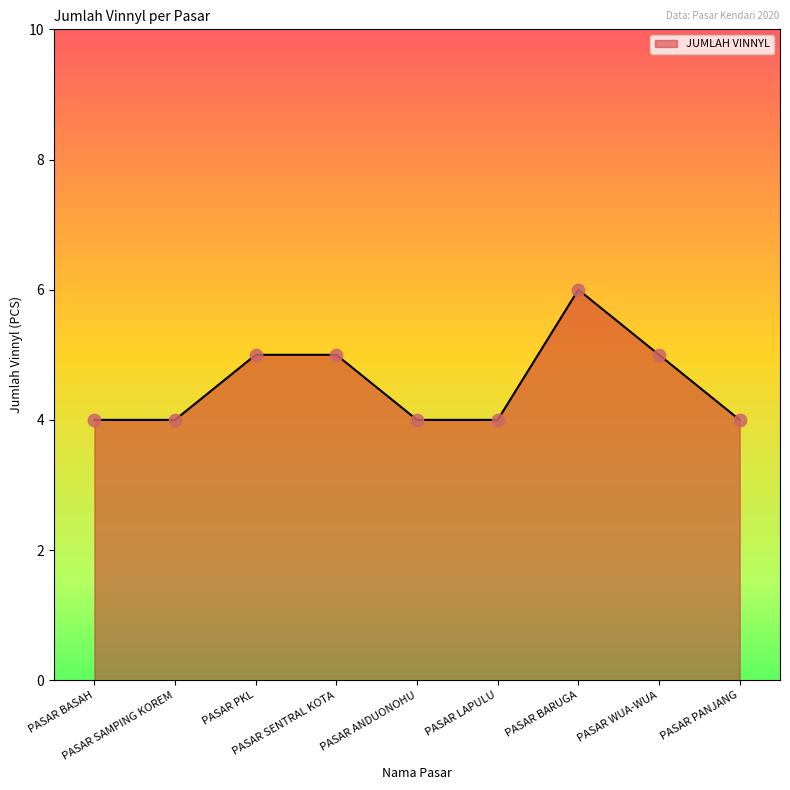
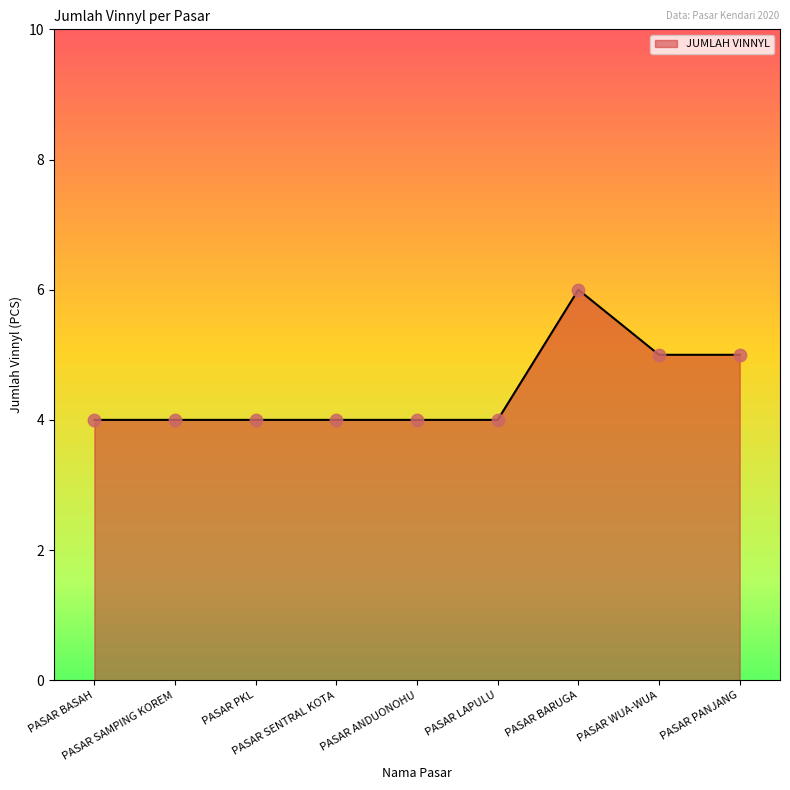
  {
    "PASAR BASAH": 4,
    "PASAR SAMPING KOREM": 4,
-   "PASAR PKL": 5,
-   "PASAR SENTRAL KOTA": 5,
+   "PASAR PKL": 4,
+   "PASAR SENTRAL KOTA": 4,
    "PASAR ANDUONOHU": 4,
    "PASAR LAPULU": 4,
    "PASAR BARUGA": 6,
    "PASAR WUA-WUA": 5,
-   "PASAR PANJANG": 4
+   "PASAR PANJANG": 5
  }
